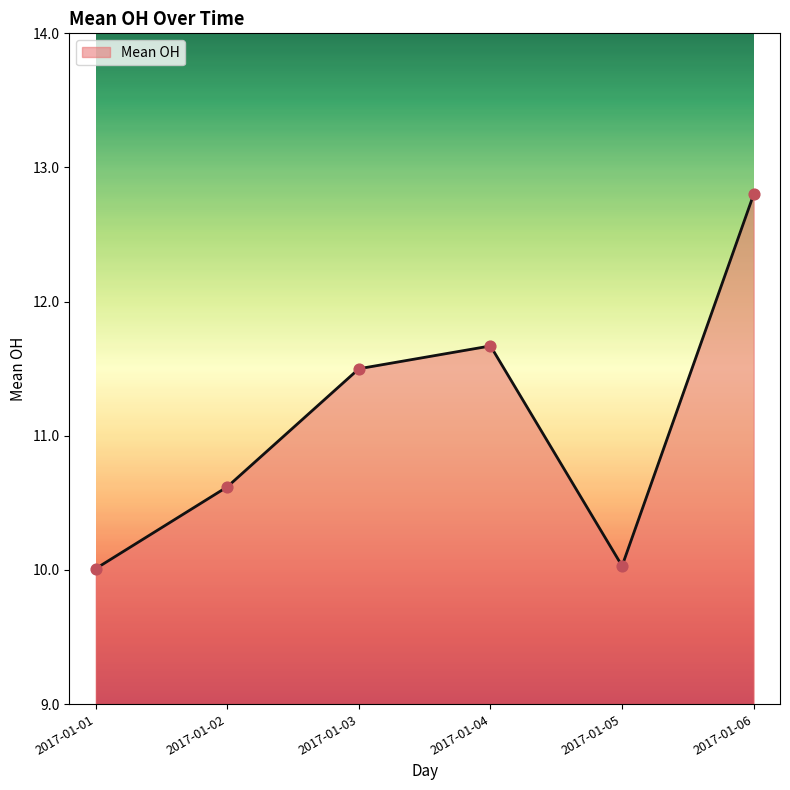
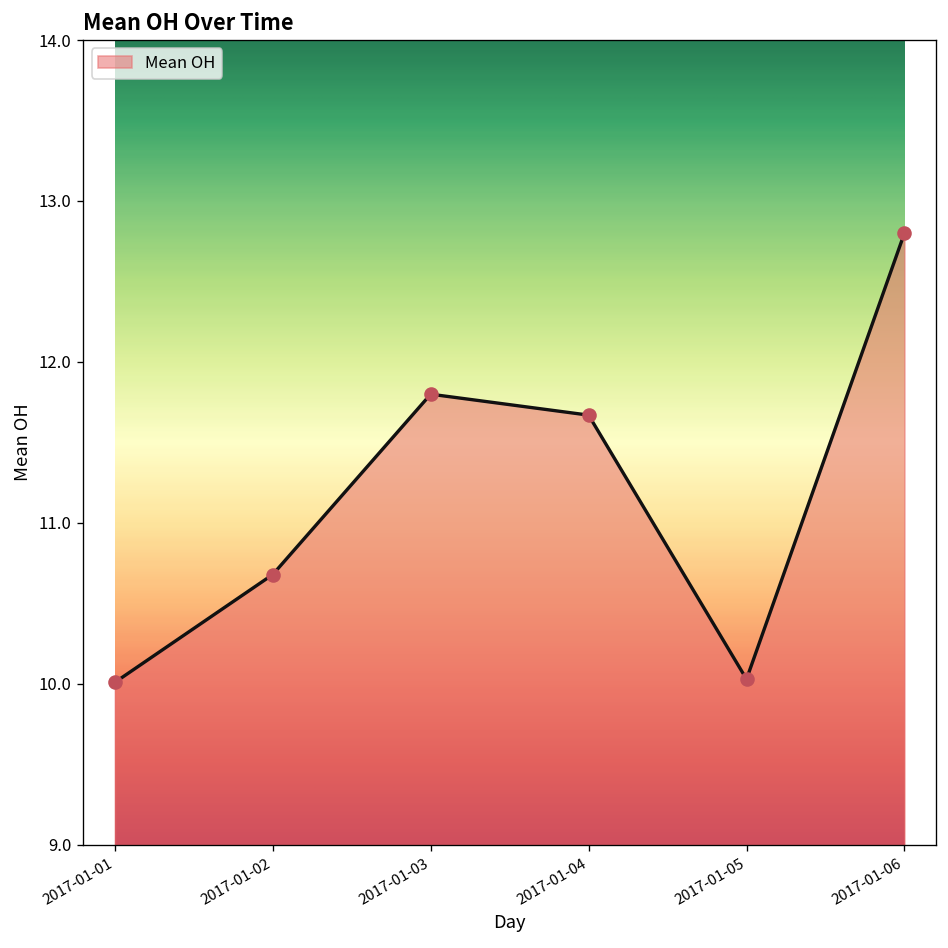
  {
    "2017-01-01": 10.01,
-   "2017-01-02": 10.62,
-   "2017-01-03": 11.5,
+   "2017-01-02": 10.68,
+   "2017-01-03": 11.8,
    "2017-01-04": 11.67,
    "2017-01-05": 10.03,
    "2017-01-06": 12.80
  }
